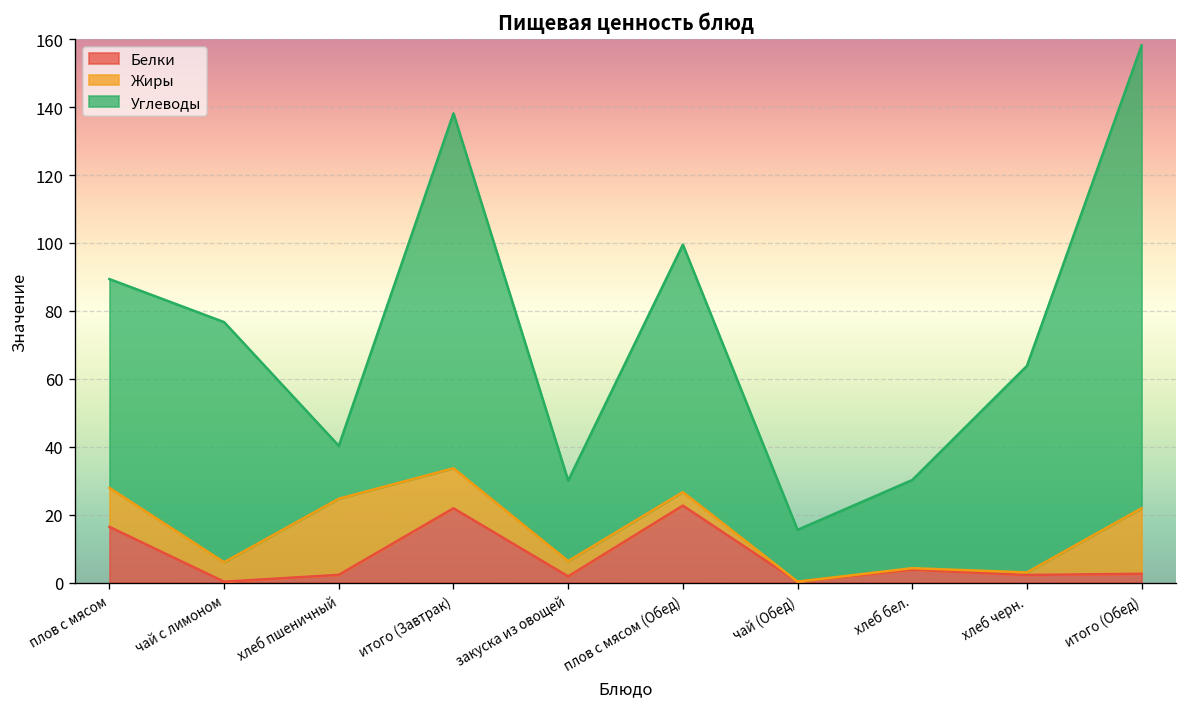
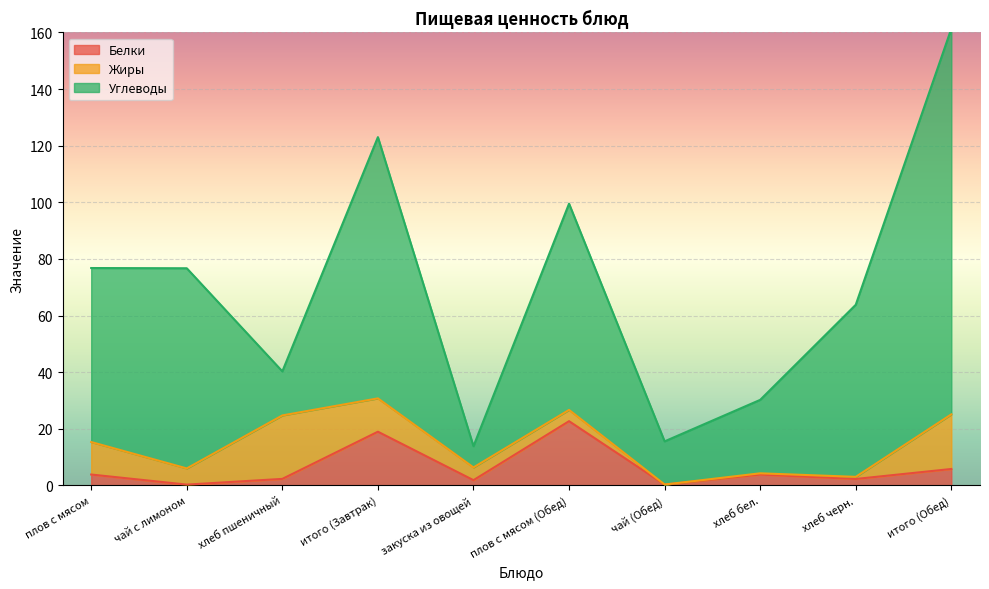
  {
    "Белки": {
-     "плов с мясом": 16,
+     "плов с мясом": 4,
      "чай с лимоном": 0,
      "хлеб пшеничный": 2,
-     "итого (Завтрак)": 22,
+     "итого (Завтрак)": 19,
      "закуска из овощей": 2,
      "плов с мясом (Обед)": 23,
-     "итого (Обед)": 3
+     "итого (Обед)": 6
    },
    "Жиры": {
      "плов с мясом": 11,
      "чай с лимоном": 6,
      "хлеб пшеничный": 22,
      "итого (Завтрак)": 12,
      "закуска из овощей": 5,
      "плов с мясом (Обед)": 4,
      "итого (Обед)": 19
    },
    "Углеводы": {
      "плов с мясом": 61,
      "чай с лимоном": 71,
      "хлеб пшеничный": 16,
-     "итого (Завтрак)": 105,
-     "закуска из овощей": 24,
+     "итого (Завтрак)": 92,
+     "закуска из овощей": 8,
      "плов с мясом (Обед)": 73,
      "чай (Обед)": 15,
      "хлеб бел.": 26,
      "хлеб черн.": 61
    }
  }
